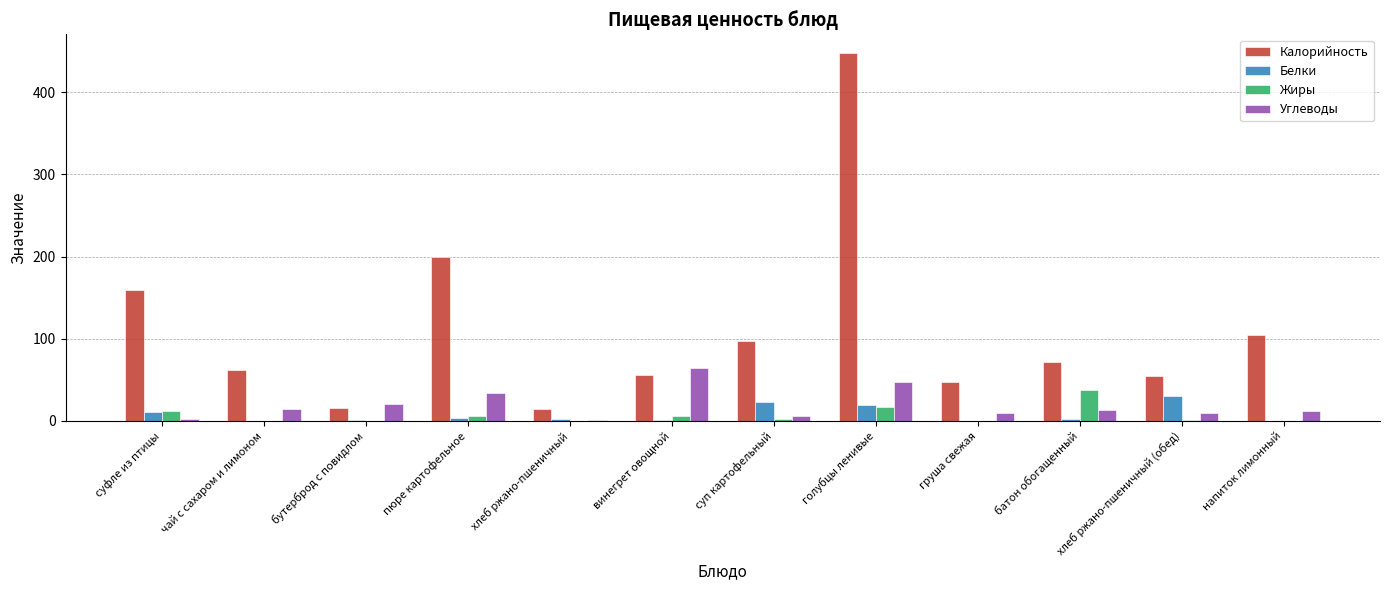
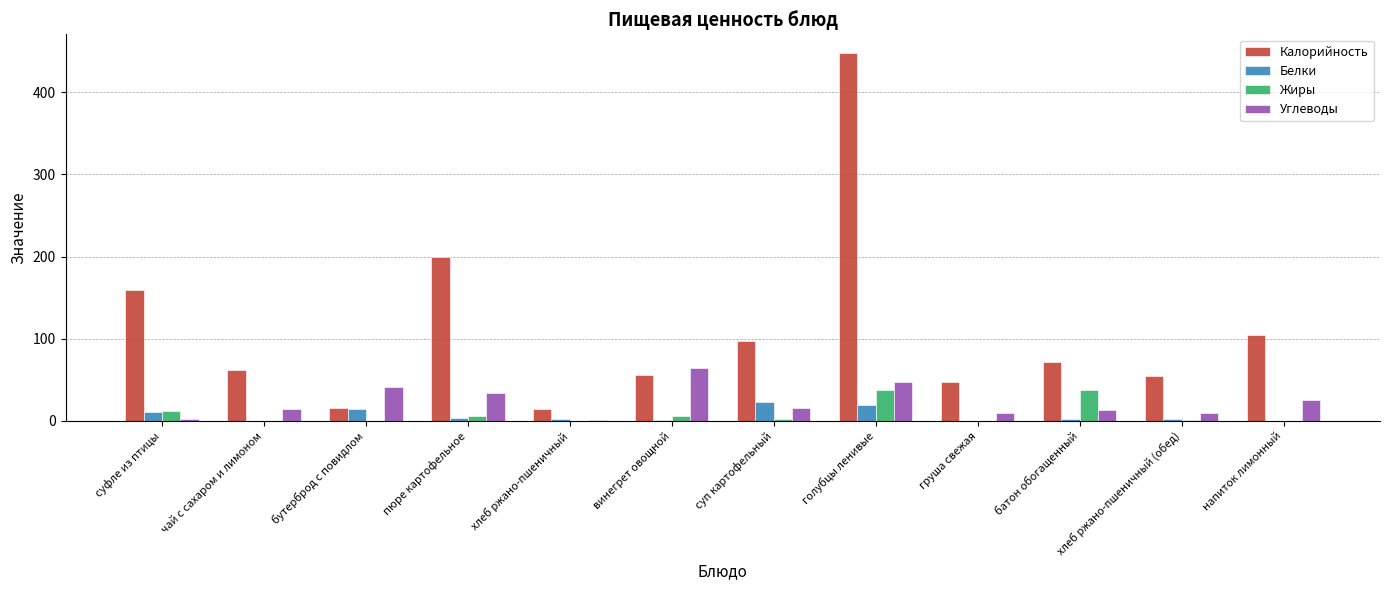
  {
    "Калорийность": {
      "суфле из птицы": 160,
      "чай с сахаром и лимоном": 60,
      "бутерброд с повидлом": 20,
      "пюре картофельное": 200,
      "хлеб ржано-пшеничный": 10,
      "винегрет овощной": 60,
      "суп картофельный": 100,
      "голубцы ленивые": 450,
      "груша свежая": 50,
      "батон обогащенный": 70,
      "хлеб ржано-пшеничный (обед)": 50,
      "напиток лимонный": 110
    },
    "Белки": {
      "суфле из птицы": 10,
      "чай с сахаром и лимоном": 0,
-     "бутерброд с повидлом": 0,
+     "бутерброд с повидлом": 20,
      "пюре картофельное": 0,
      "суп картофельный": 20,
      "голубцы ленивые": 20,
      "груша свежая": 0,
-     "хлеб ржано-пшеничный (обед)": 30,
+     "хлеб ржано-пшеничный (обед)": 0,
      "напиток лимонный": 0
    },
    "Жиры": {
      "суфле из птицы": 10,
      "чай с сахаром и лимоном": 0,
      "бутерброд с повидлом": 0,
      "пюре картофельное": 10,
      "хлеб ржано-пшеничный": 0,
      "винегрет овощной": 10,
-     "голубцы ленивые": 20,
+     "голубцы ленивые": 40,
      "груша свежая": 0,
      "батон обогащенный": 40,
      "напиток лимонный": 0
    },
    "Углеводы": {
      "чай с сахаром и лимоном": 20,
-     "бутерброд с повидлом": 20,
+     "бутерброд с повидлом": 40,
      "пюре картофельное": 30,
      "винегрет овощной": 60,
-     "суп картофельный": 10,
+     "суп картофельный": 20,
      "голубцы ленивые": 50,
      "груша свежая": 10,
      "батон обогащенный": 10,
      "хлеб ржано-пшеничный (обед)": 10,
-     "напиток лимонный": 10
+     "напиток лимонный": 30
    }
  }
